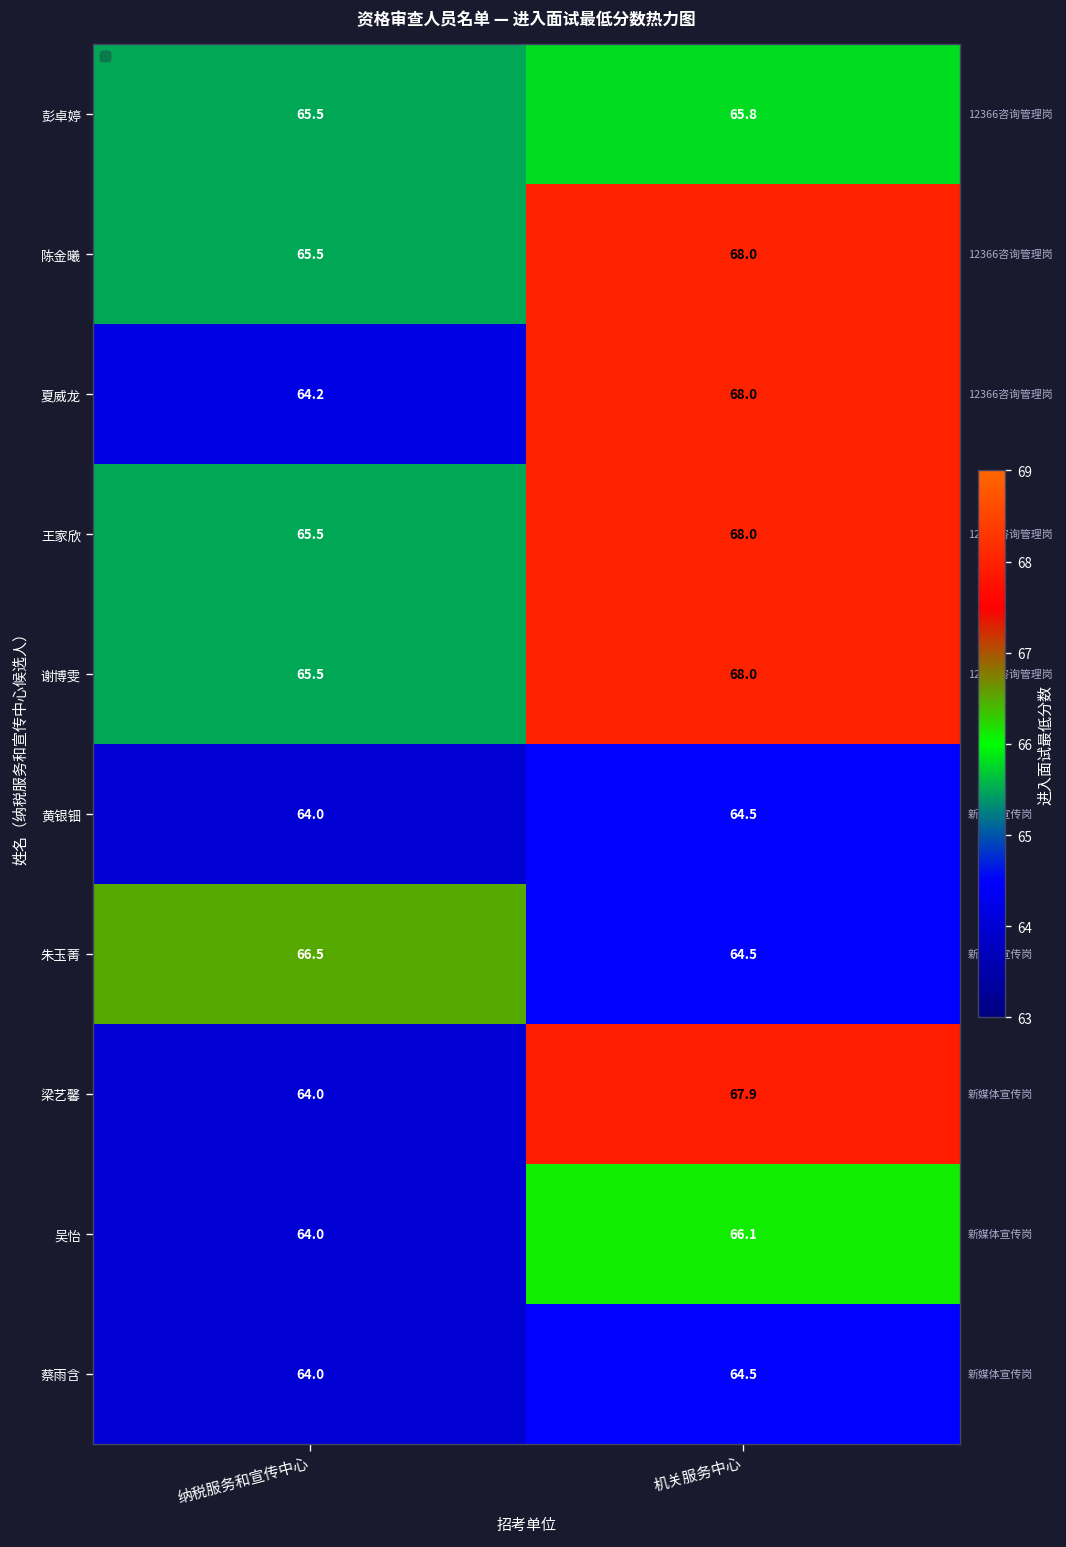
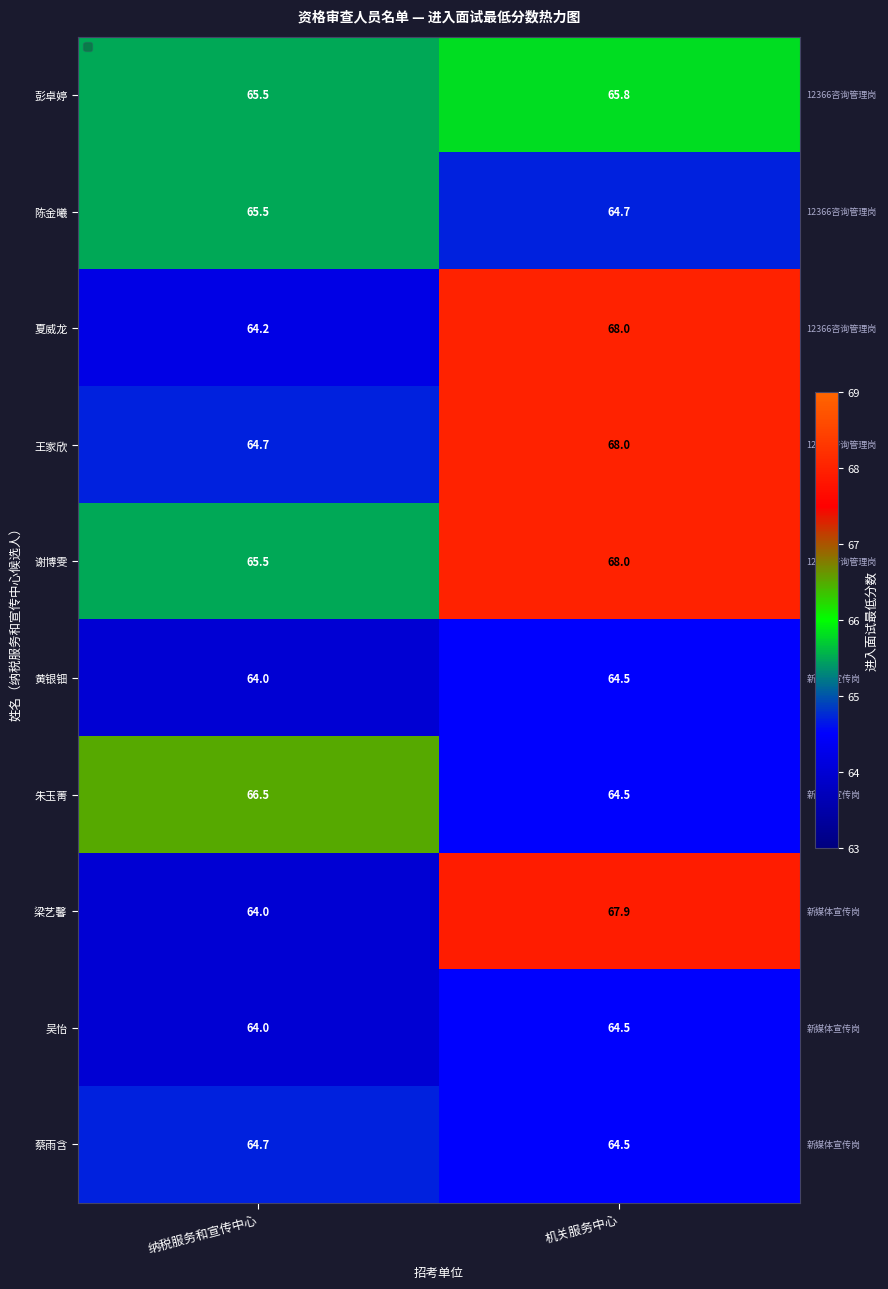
  {
    "彭卓婷": {
      "纳税服务和宣传中心": 65.5,
      "机关服务中心": 65.8
    },
    "陈金曦": {
      "纳税服务和宣传中心": 65.5,
-     "机关服务中心": 68.0
+     "机关服务中心": 64.7
    },
    "夏威龙": {
      "纳税服务和宣传中心": 64.2,
      "机关服务中心": 68.0
    },
    "王家欣": {
-     "纳税服务和宣传中心": 65.5,
+     "纳税服务和宣传中心": 64.7,
      "机关服务中心": 68.0
    },
    "谢博雯": {
      "纳税服务和宣传中心": 65.5,
      "机关服务中心": 68.0
    },
    "黄银钿": {
      "纳税服务和宣传中心": 64.0,
      "机关服务中心": 64.5
    },
    "朱玉菁": {
      "纳税服务和宣传中心": 66.5,
      "机关服务中心": 64.5
    },
    "梁艺馨": {
      "纳税服务和宣传中心": 64.0,
      "机关服务中心": 67.9
    },
    "吴怡": {
      "纳税服务和宣传中心": 64.0,
-     "机关服务中心": 66.1
+     "机关服务中心": 64.5
    },
    "蔡雨含": {
-     "纳税服务和宣传中心": 64.0,
+     "纳税服务和宣传中心": 64.7,
      "机关服务中心": 64.5
    }
  }
